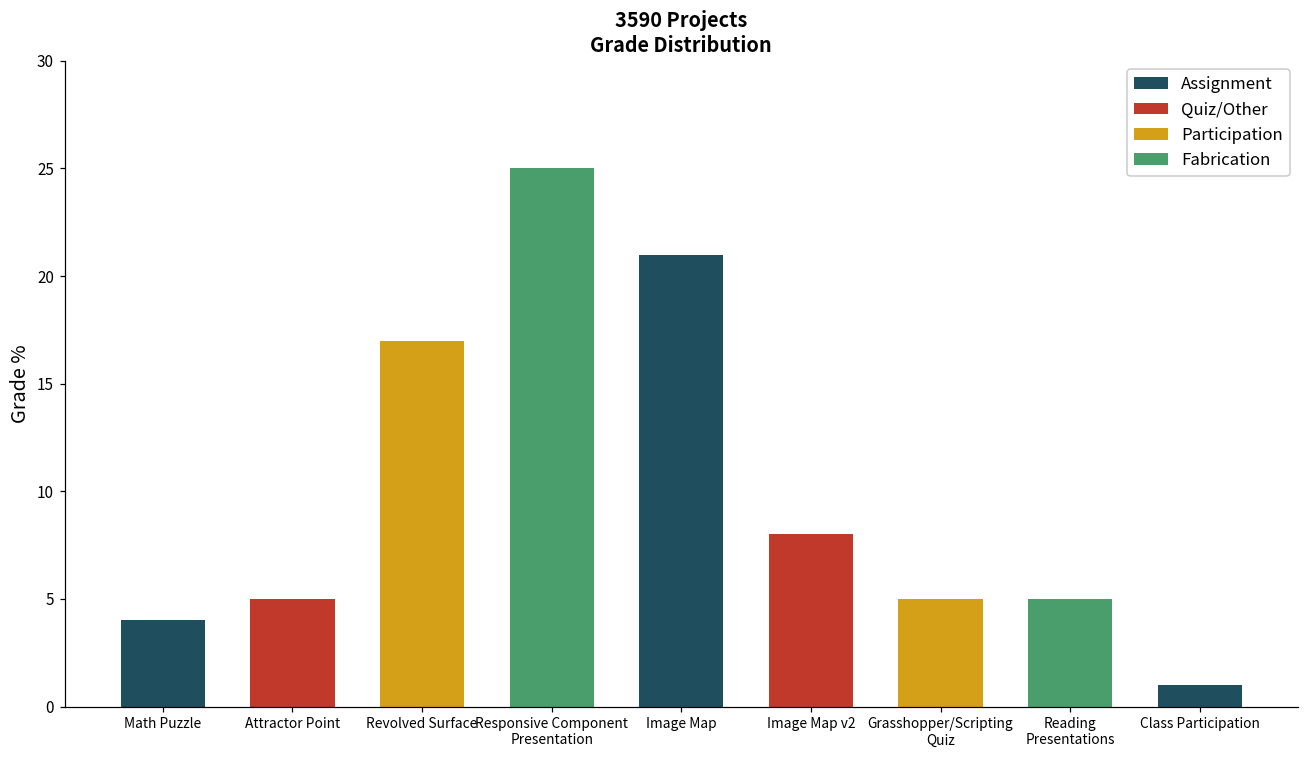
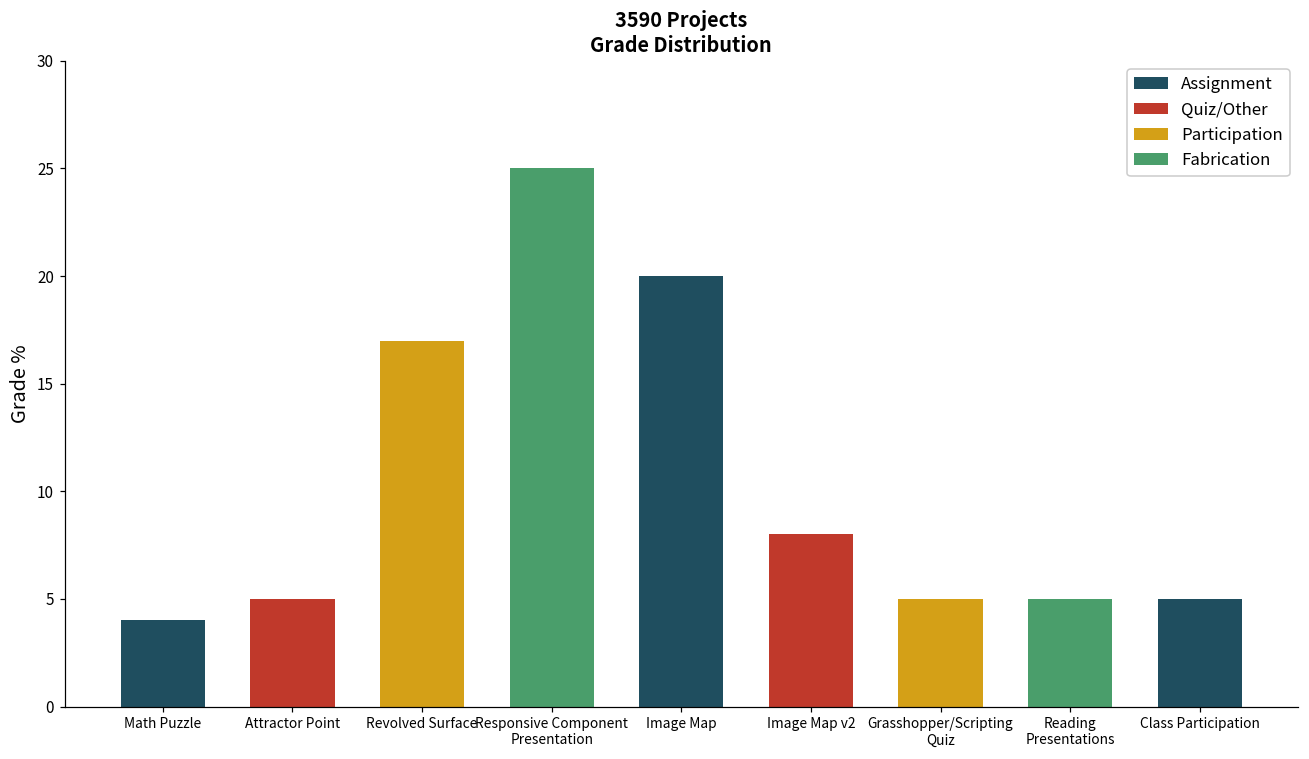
  {
    "Math Puzzle": 4,
    "Attractor Point": 5,
    "Revolved Surface": 17,
    "Responsive Component Presentation": 25,
-   "Image Map": 21,
+   "Image Map": 20,
    "Image Map v2": 8,
    "Grasshopper/Scripting Quiz": 5,
    "Reading Presentations": 5,
-   "Class Participation": 1
+   "Class Participation": 5
  }
